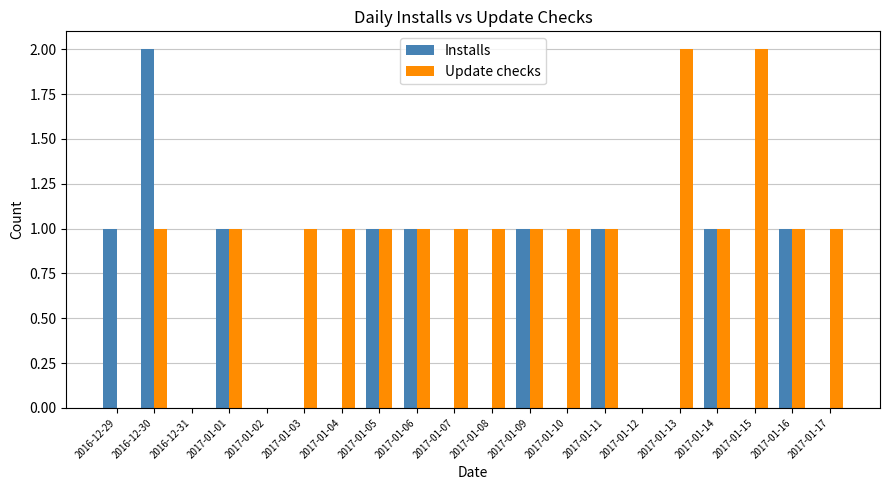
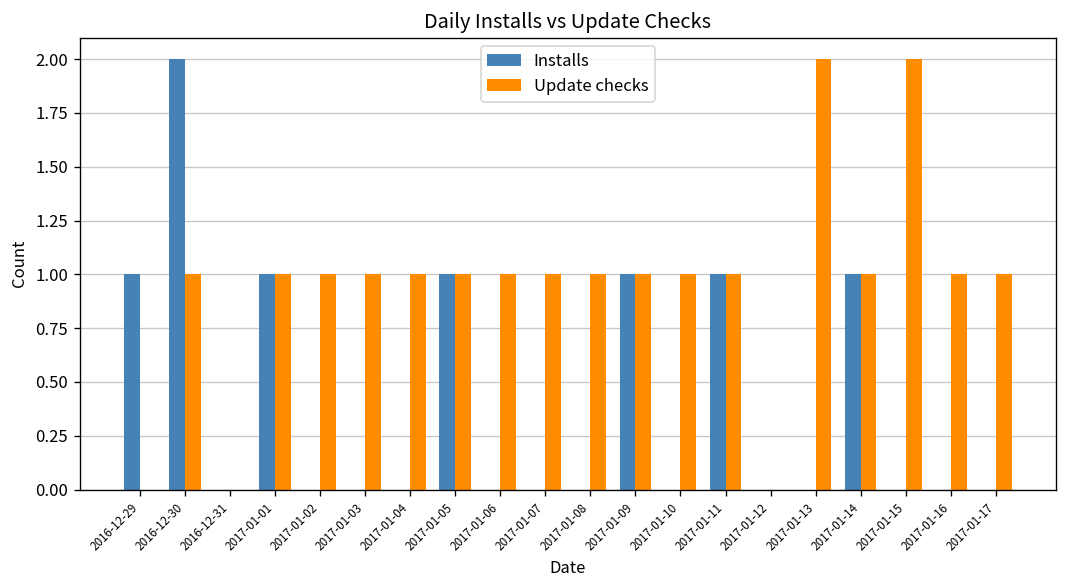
  {
    "Installs": {
      "2016-12-29": 1,
      "2016-12-30": 2,
      "2016-12-31": 0,
      "2017-01-01": 1,
      "2017-01-02": 0,
      "2017-01-03": 0,
      "2017-01-04": 0,
      "2017-01-05": 1,
-     "2017-01-06": 1,
+     "2017-01-06": 0,
      "2017-01-07": 0,
      "2017-01-08": 0,
      "2017-01-09": 1,
      "2017-01-10": 0,
      "2017-01-11": 1,
      "2017-01-12": 0,
      "2017-01-13": 0,
      "2017-01-14": 1,
      "2017-01-15": 0,
-     "2017-01-16": 1,
+     "2017-01-16": 0,
      "2017-01-17": 0
    },
    "Update checks": {
      "2016-12-29": 0,
      "2016-12-30": 1,
      "2016-12-31": 0,
      "2017-01-01": 1,
-     "2017-01-02": 0,
+     "2017-01-02": 1,
      "2017-01-03": 1,
      "2017-01-04": 1,
      "2017-01-05": 1,
      "2017-01-06": 1,
      "2017-01-07": 1,
      "2017-01-08": 1,
      "2017-01-09": 1,
      "2017-01-10": 1,
      "2017-01-11": 1,
      "2017-01-12": 0,
      "2017-01-13": 2,
      "2017-01-14": 1,
      "2017-01-15": 2,
      "2017-01-16": 1,
      "2017-01-17": 1
    }
  }
